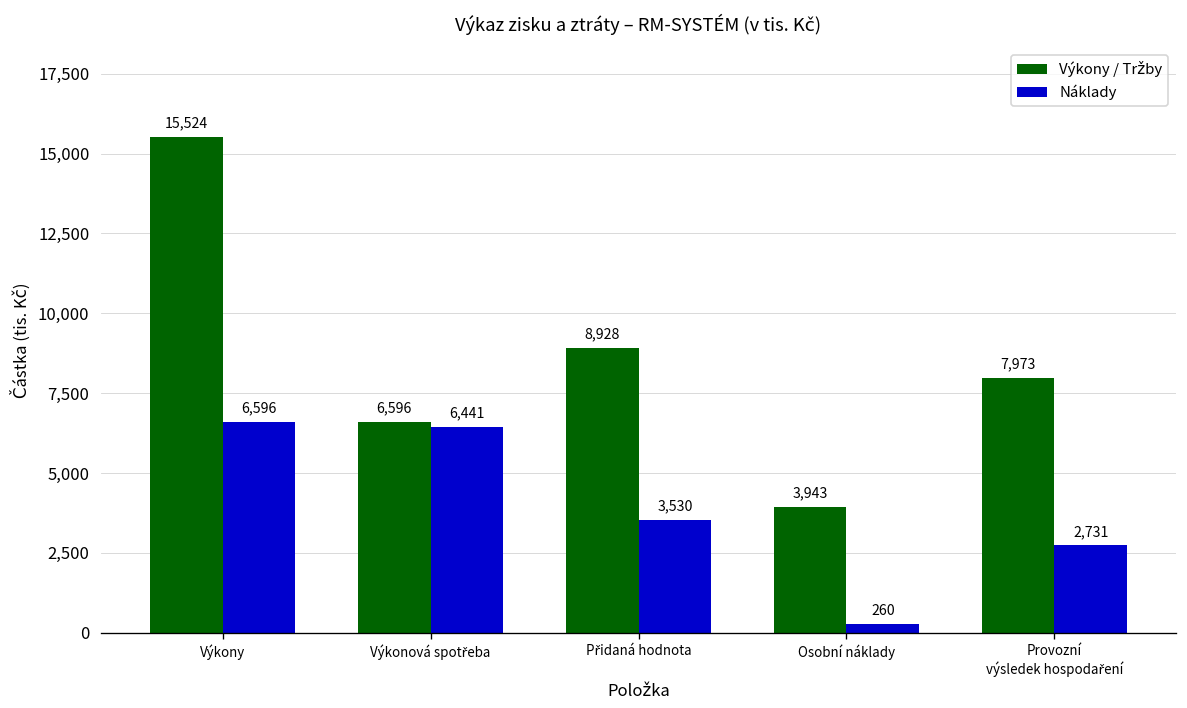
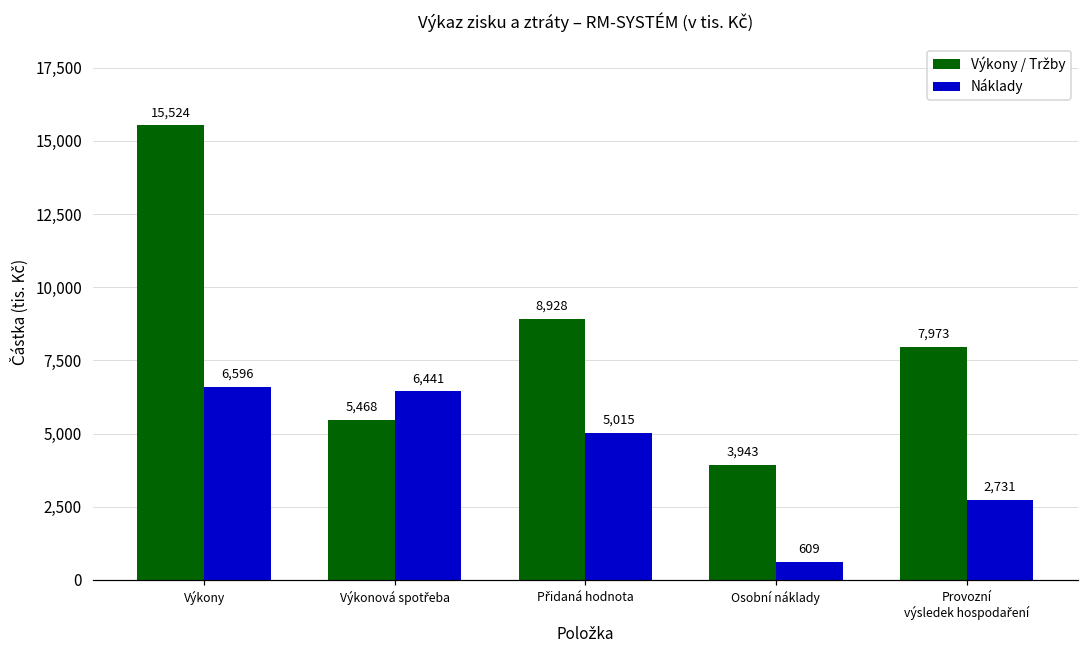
  {
    "Výkony / Tržby": {
      "Výkony": "15,524",
-     "Výkonová spotřeba": "6,596",
+     "Výkonová spotřeba": "5,468",
      "Přidaná hodnota": "8,928",
      "Osobní náklady": "3,943",
      "Provozní výsledek hospodaření": "7,973"
    },
    "Náklady": {
      "Výkony": "6,596",
      "Výkonová spotřeba": "6,441",
-     "Přidaná hodnota": "3,530",
-     "Osobní náklady": "260",
+     "Přidaná hodnota": "5,015",
+     "Osobní náklady": "609",
      "Provozní výsledek hospodaření": "2,731"
    }
  }
